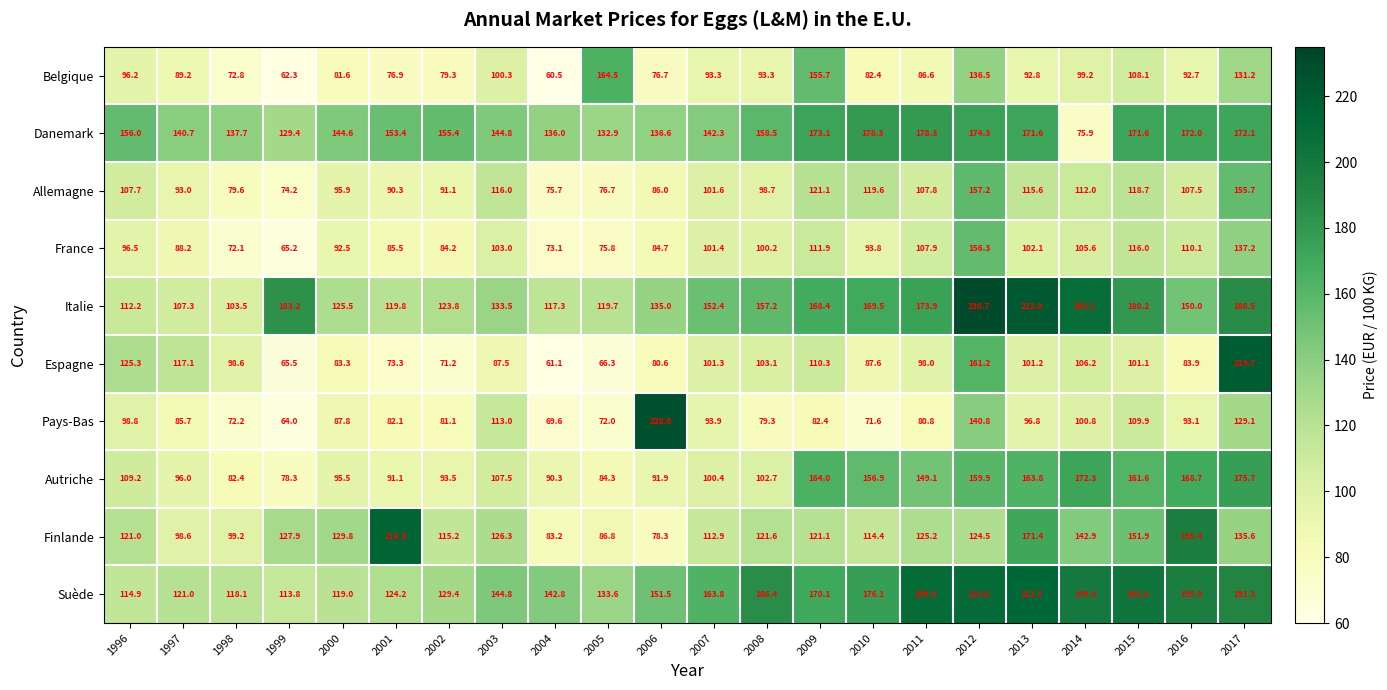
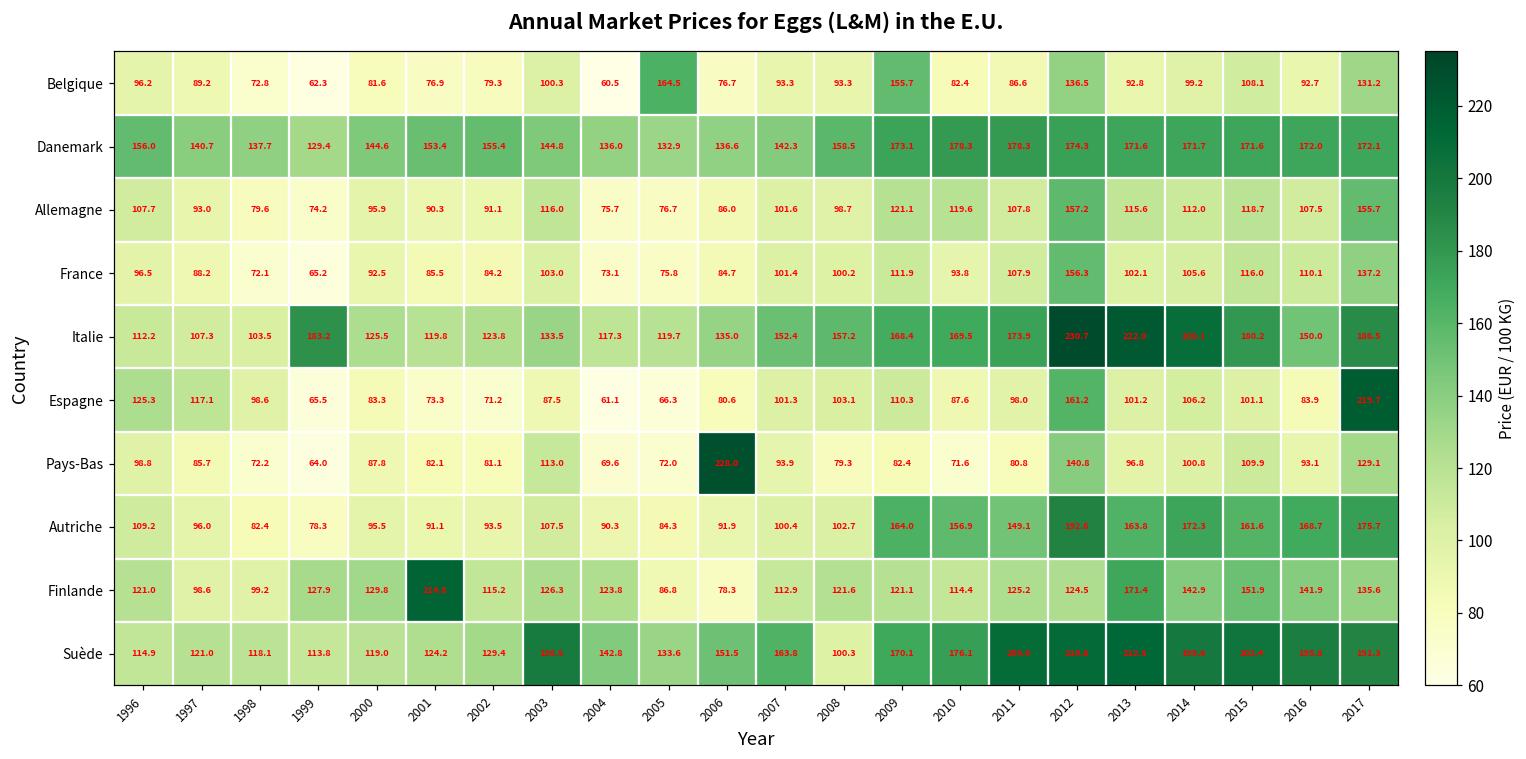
  {
    "Danemark": {
      "1996": 156.0,
      "1997": 140.7,
      "1998": 137.7,
      "1999": 129.4,
      "2000": 144.6,
      "2001": 153.4,
      "2002": 155.4,
      "2003": 144.8,
      "2004": 136.0,
      "2005": 132.9,
      "2006": 136.6,
      "2007": 142.3,
      "2008": 158.5,
      "2009": 173.1,
      "2010": 178.3,
      "2011": 178.3,
      "2012": 174.3,
      "2013": 171.6,
-     "2014": 75.9,
+     "2014": 171.7,
      "2015": 171.6,
      "2016": 172.0,
      "2017": 172.1
    },
    "Autriche": {
      "1996": 109.2,
      "1997": 96.0,
      "1998": 82.4,
      "1999": 78.3,
      "2000": 95.5,
      "2001": 91.1,
      "2002": 93.5,
      "2003": 107.5,
      "2004": 90.3,
      "2005": 84.3,
      "2006": 91.9,
      "2007": 100.4,
      "2008": 102.7,
      "2009": 164.0,
      "2010": 156.9,
      "2011": 149.1,
-     "2012": 159.9,
+     "2012": 192.6,
      "2013": 163.8,
      "2014": 172.3,
      "2015": 161.6,
      "2016": 168.7,
      "2017": 175.7
    },
    "Finlande": {
      "1996": 121.0,
      "1997": 98.6,
      "1998": 99.2,
      "1999": 127.9,
      "2000": 129.8,
      "2001": 214.8,
      "2002": 115.2,
      "2003": 126.3,
-     "2004": 83.2,
+     "2004": 123.8,
      "2005": 86.8,
      "2006": 78.3,
      "2007": 112.9,
      "2008": 121.6,
      "2009": 121.1,
      "2010": 114.4,
      "2011": 125.2,
      "2012": 124.5,
      "2013": 171.4,
      "2014": 142.9,
      "2015": 151.9,
-     "2016": 195.4,
+     "2016": 141.9,
      "2017": 135.6
    },
    "Suède": {
      "1996": 114.9,
      "1997": 121.0,
      "1998": 118.1,
      "1999": 113.8,
      "2000": 119.0,
      "2001": 124.2,
      "2002": 129.4,
-     "2003": 144.8,
+     "2003": 198.5,
      "2004": 142.8,
      "2005": 133.6,
      "2006": 151.5,
      "2007": 163.8,
-     "2008": 186.4,
+     "2008": 100.3,
      "2009": 170.1,
      "2010": 176.1,
      "2011": 209.0,
      "2012": 210.6,
      "2013": 212.5,
      "2014": 199.6,
      "2015": 202.4,
      "2016": 195.8,
      "2017": 191.3
    }
  }
